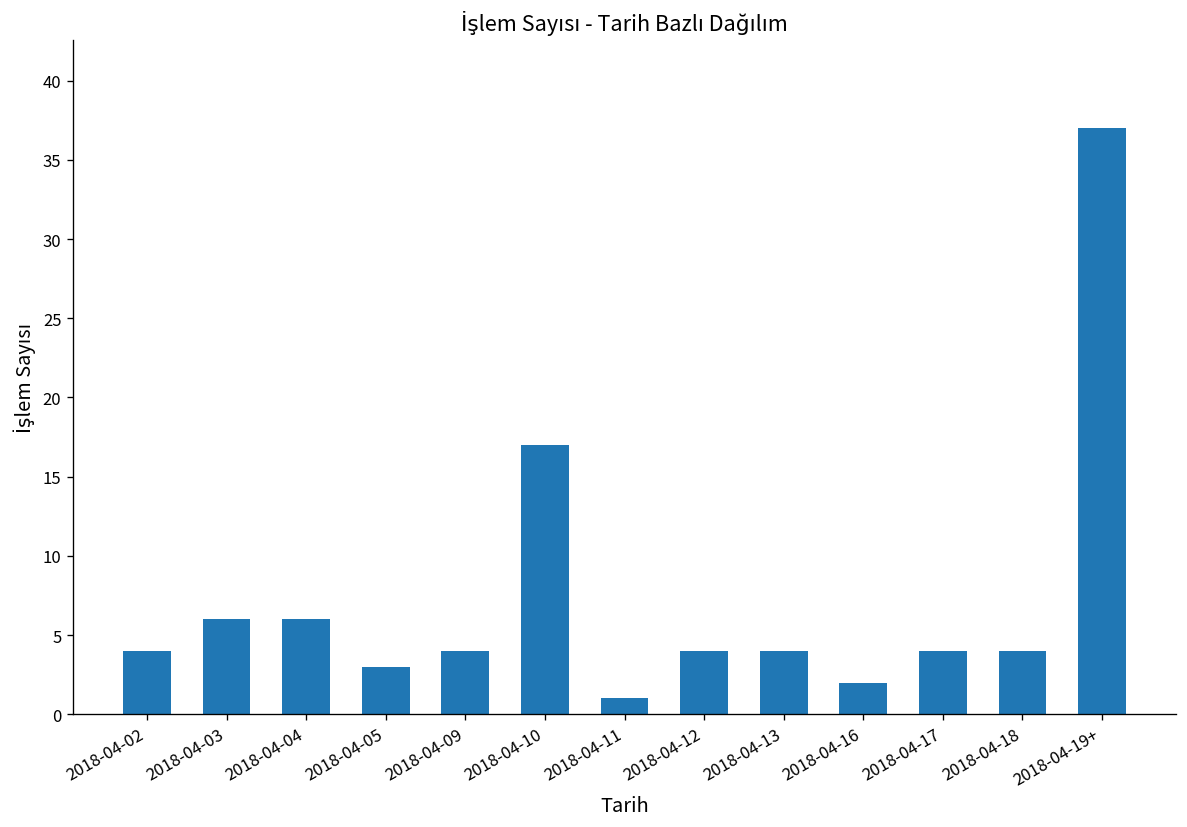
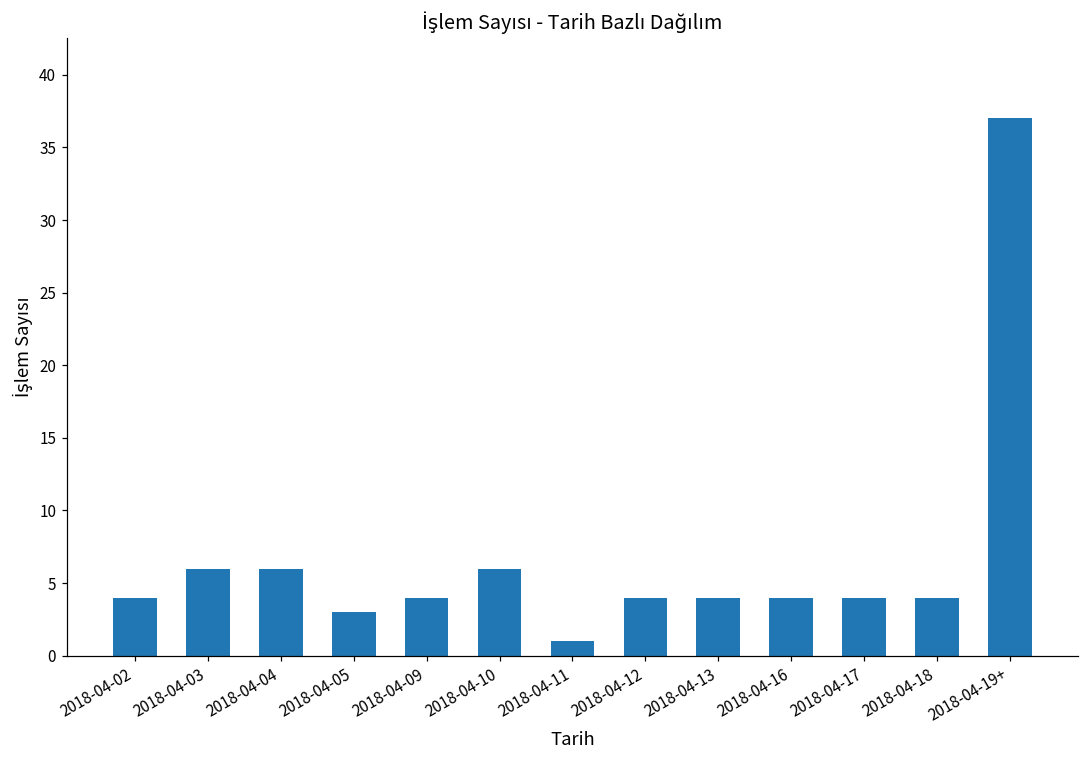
  {
    "2018-04-02": 4,
    "2018-04-03": 6,
    "2018-04-04": 6,
    "2018-04-05": 3,
    "2018-04-09": 4,
-   "2018-04-10": 17,
+   "2018-04-10": 6,
    "2018-04-11": 1,
    "2018-04-12": 4,
    "2018-04-13": 4,
-   "2018-04-16": 2,
+   "2018-04-16": 4,
    "2018-04-17": 4,
    "2018-04-18": 4,
    "2018-04-19+": 37
  }
